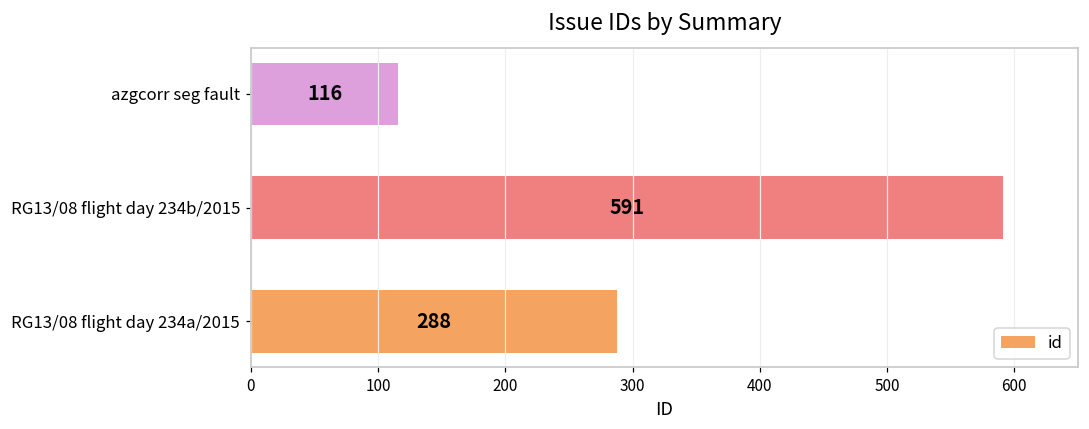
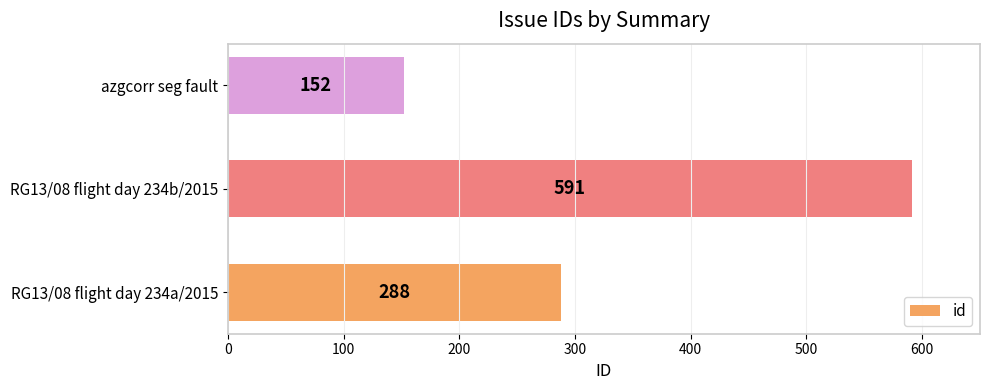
  {
-   "azgcorr seg fault": 116,
+   "azgcorr seg fault": 152,
    "RG13/08 flight day 234b/2015": 591,
    "RG13/08 flight day 234a/2015": 288
  }
